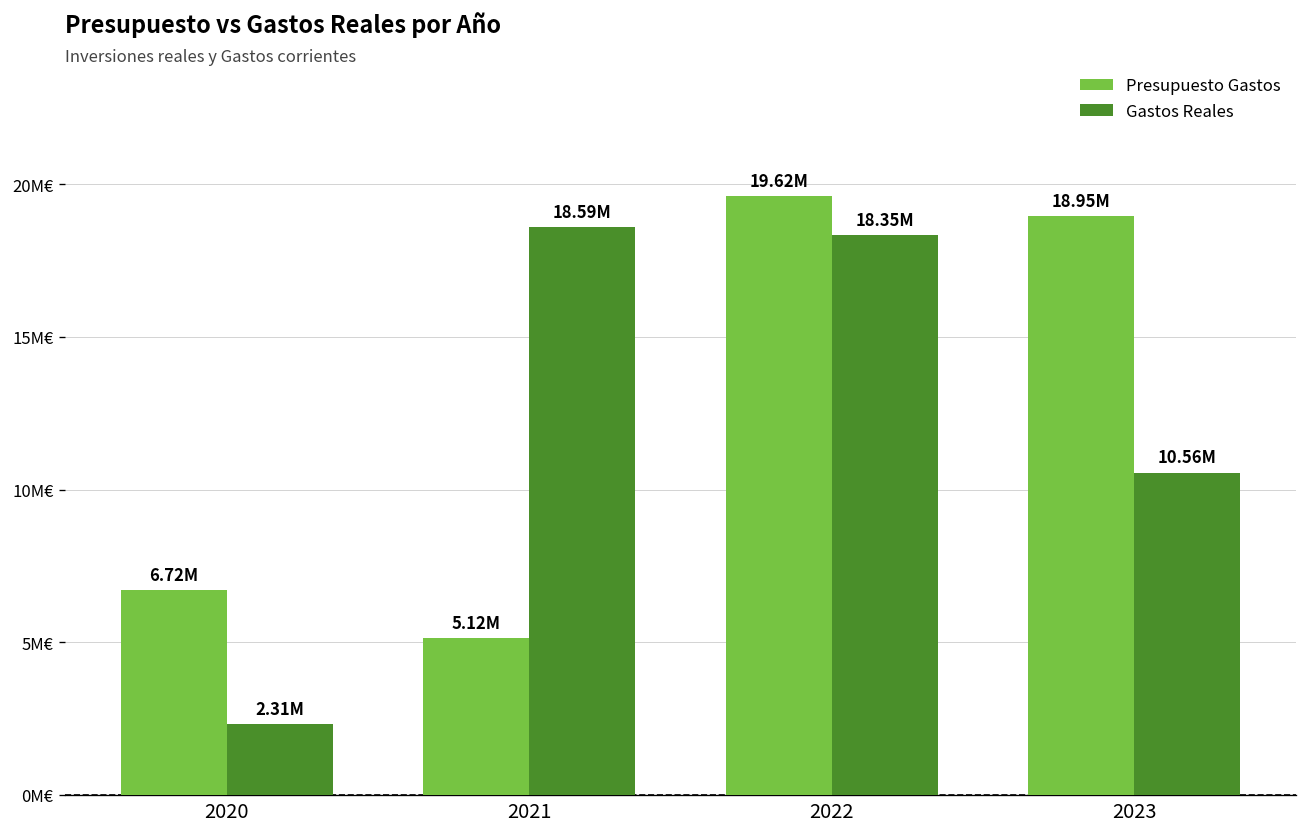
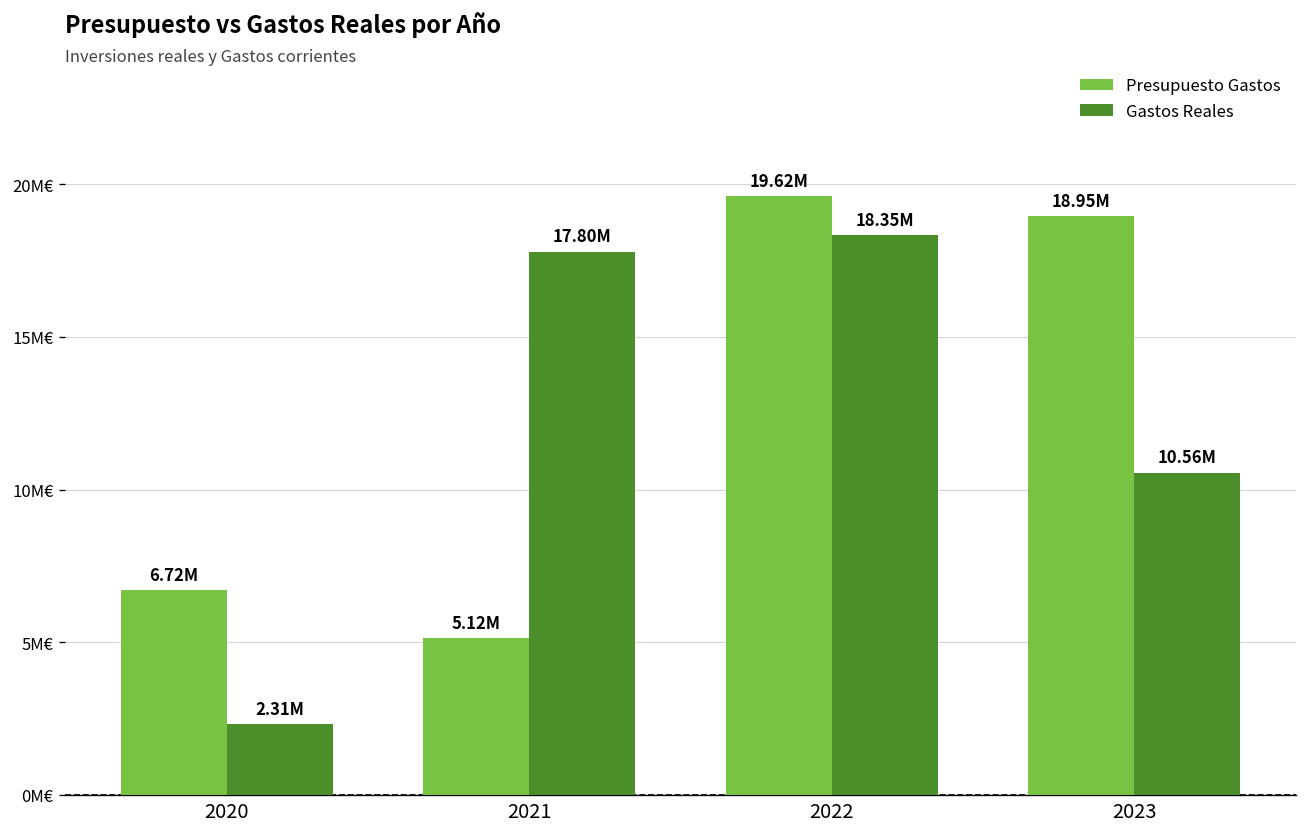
  {
    "Presupuesto Gastos": {
      "2020": "6.72M",
      "2021": "5.12M",
      "2022": "19.62M",
      "2023": "18.95M"
    },
    "Gastos Reales": {
      "2020": "2.31M",
-     "2021": "18.59M",
+     "2021": "17.80M",
      "2022": "18.35M",
      "2023": "10.56M"
    }
  }
